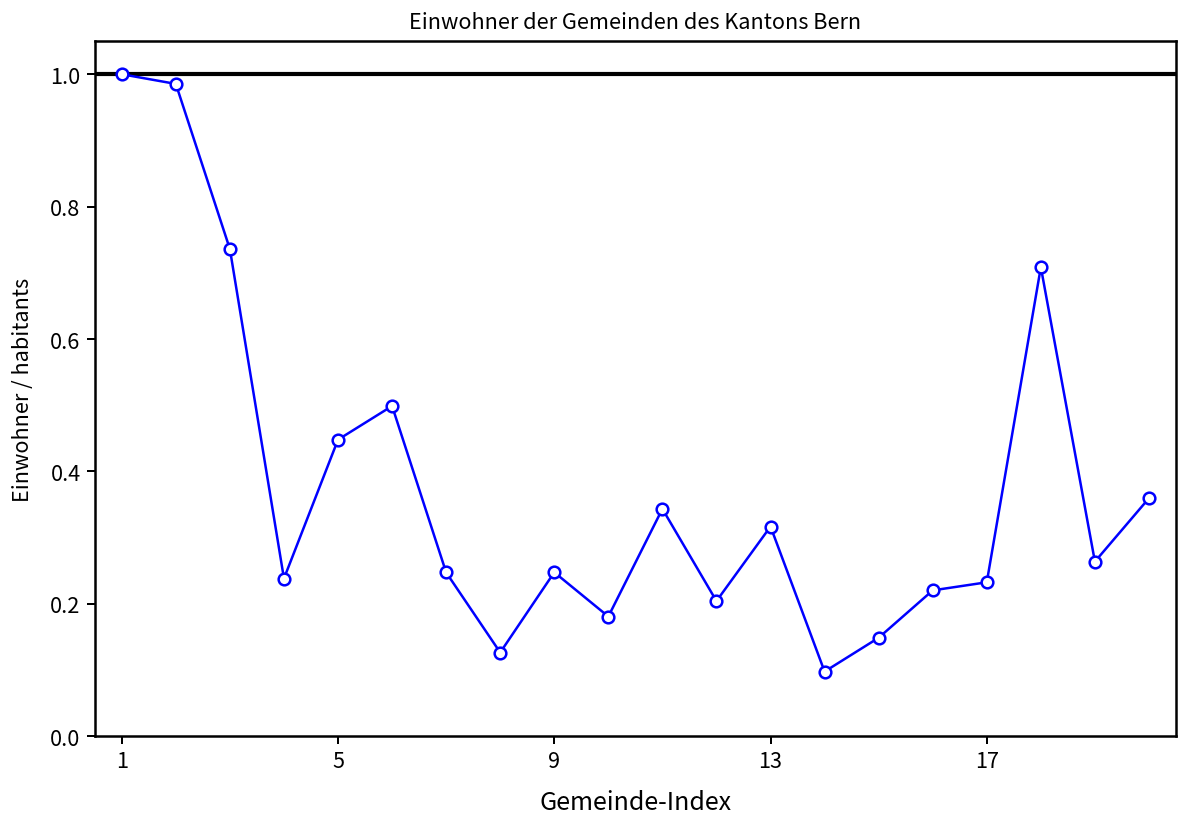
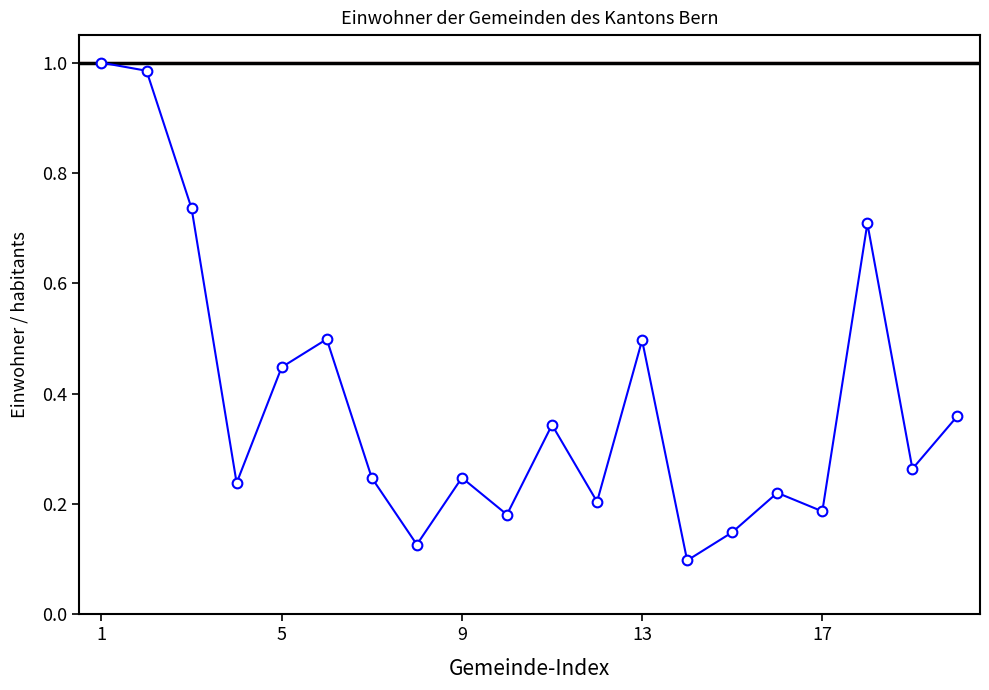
  {
    "1": 1.00,
    "5": 0.45,
    "9": 0.25,
-   "13": 0.32,
-   "17": 0.23
+   "13": 0.50,
+   "17": 0.19
  }
